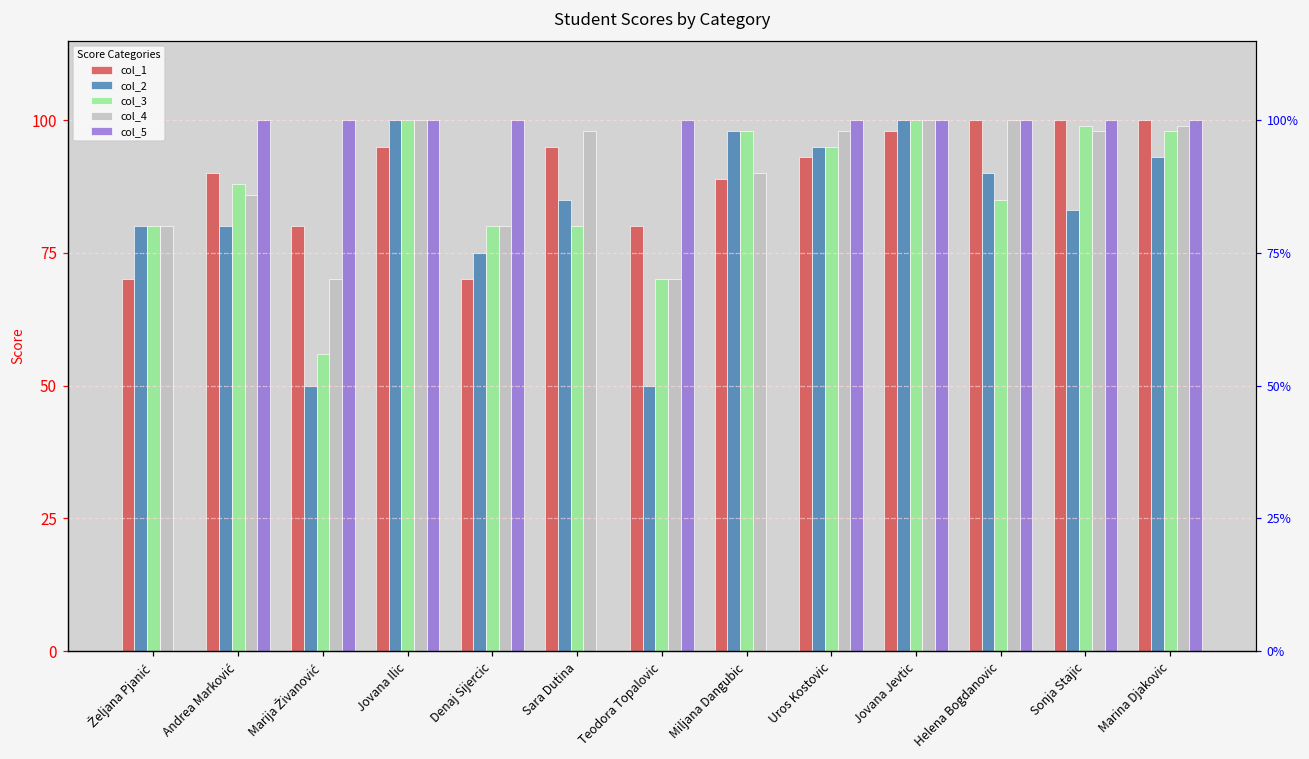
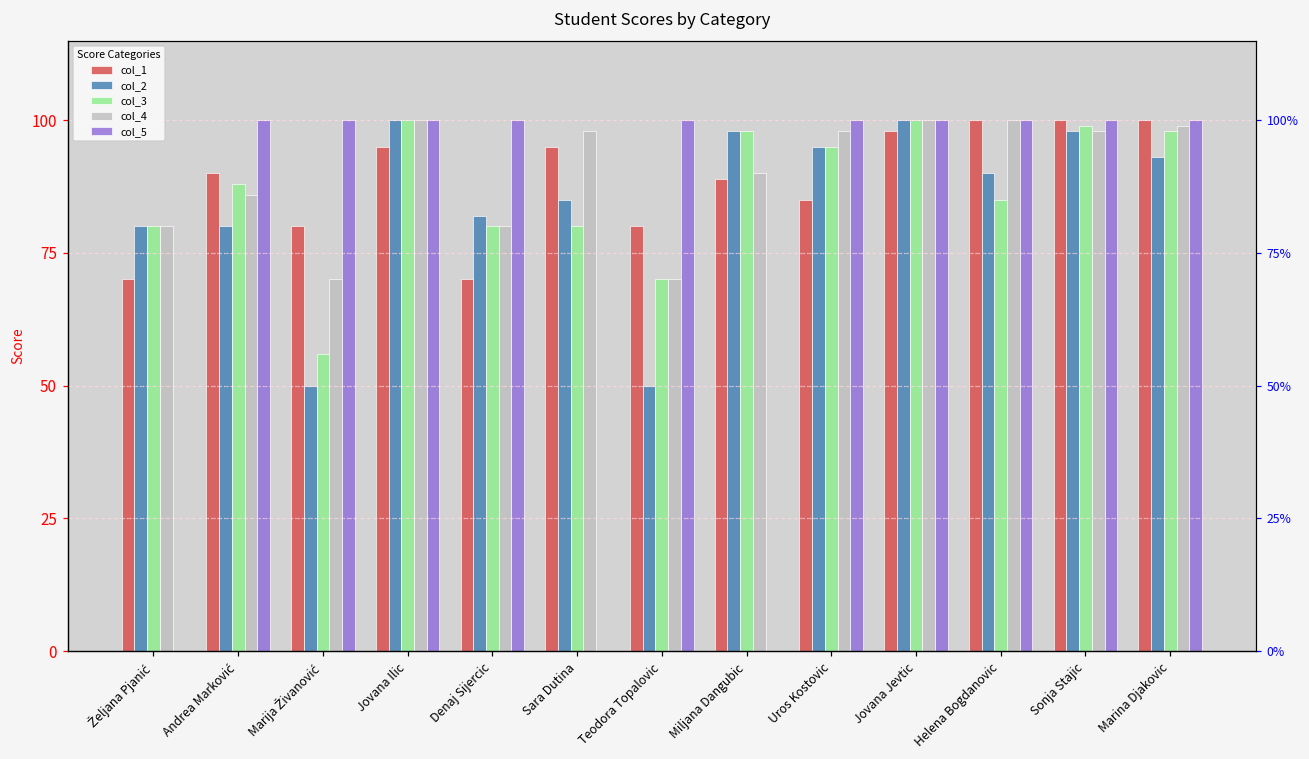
  {
    "col_1": {
      "Željana Pjanić": 70,
      "Andrea Marković": 90,
      "Marija Živanović": 80,
      "Jovana Ilic": 95,
      "Denaj Sijercic": 70,
      "Sara Dutina": 95,
      "Teodora Topalovic": 80,
      "Miljana Dangubic": 89,
-     "Uros Kostovic": 93,
+     "Uros Kostovic": 85,
      "Jovana Jevtic": 98,
      "Helena Bogdanovic": 100,
      "Sonja Stajic": 100,
      "Marina Djakovic": 100
    },
    "col_2": {
      "Željana Pjanić": 80,
      "Andrea Marković": 80,
      "Marija Živanović": 50,
      "Jovana Ilic": 100,
-     "Denaj Sijercic": 75,
+     "Denaj Sijercic": 82,
      "Sara Dutina": 85,
      "Teodora Topalovic": 50,
      "Miljana Dangubic": 98,
      "Uros Kostovic": 95,
      "Jovana Jevtic": 100,
      "Helena Bogdanovic": 90,
-     "Sonja Stajic": 83,
+     "Sonja Stajic": 98,
      "Marina Djakovic": 93
    },
    "col_3": {
      "Željana Pjanić": 80,
      "Andrea Marković": 88,
      "Marija Živanović": 56,
      "Jovana Ilic": 100,
      "Denaj Sijercic": 80,
      "Sara Dutina": 80,
      "Teodora Topalovic": 70,
      "Miljana Dangubic": 98,
      "Uros Kostovic": 95,
      "Jovana Jevtic": 100,
      "Helena Bogdanovic": 85,
      "Sonja Stajic": 99,
      "Marina Djakovic": 98
    },
    "col_4": {
      "Željana Pjanić": 80,
      "Andrea Marković": 86,
      "Marija Živanović": 70,
      "Jovana Ilic": 100,
      "Denaj Sijercic": 80,
      "Sara Dutina": 98,
      "Teodora Topalovic": 70,
      "Miljana Dangubic": 90,
      "Uros Kostovic": 98,
      "Jovana Jevtic": 100,
      "Helena Bogdanovic": 100,
      "Sonja Stajic": 98,
      "Marina Djakovic": 99
    },
    "col_5": {
      "Željana Pjanić": 0,
      "Andrea Marković": 100,
      "Marija Živanović": 100,
      "Jovana Ilic": 100,
      "Denaj Sijercic": 100,
      "Sara Dutina": 0,
      "Teodora Topalovic": 100,
      "Miljana Dangubic": 0,
      "Uros Kostovic": 100,
      "Jovana Jevtic": 100,
      "Helena Bogdanovic": 100,
      "Sonja Stajic": 100,
      "Marina Djakovic": 100
    }
  }
